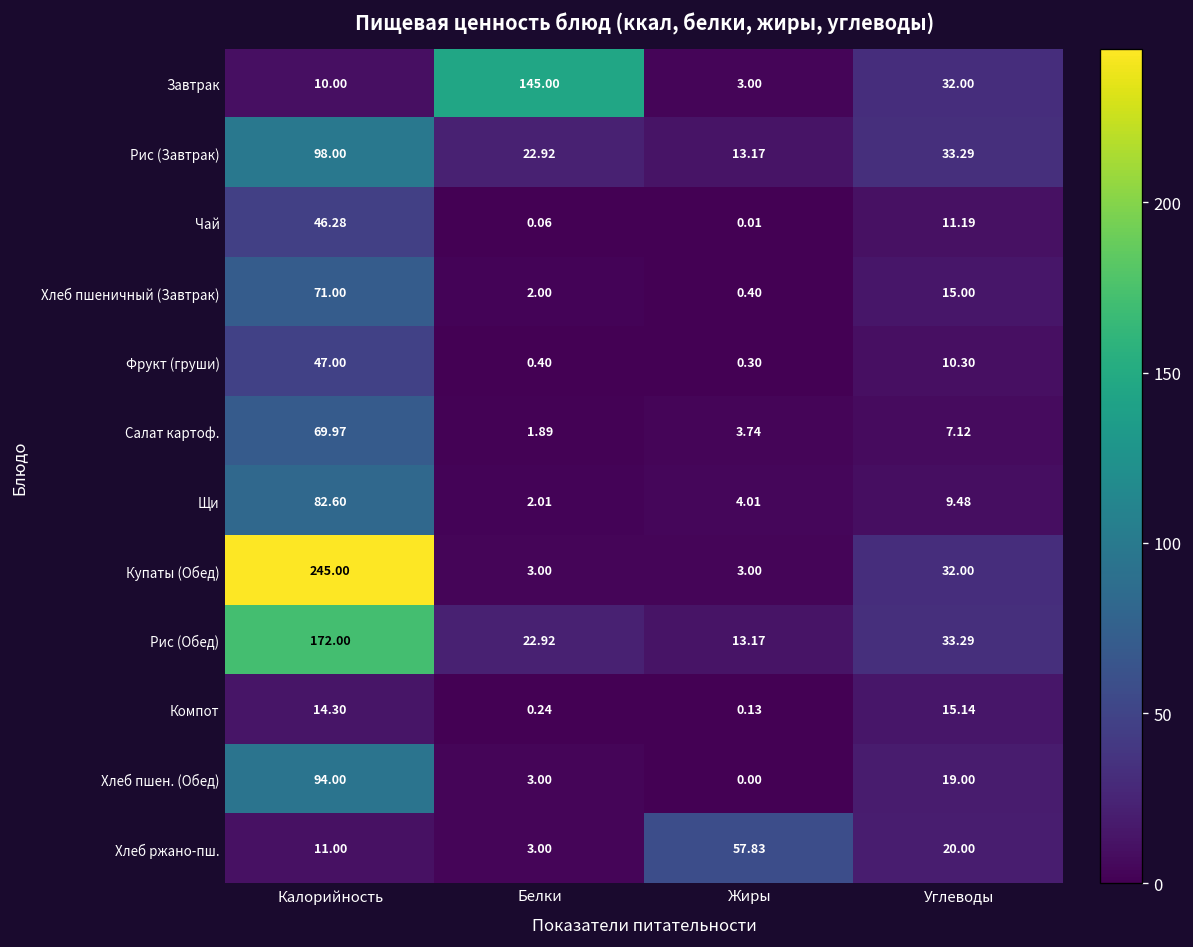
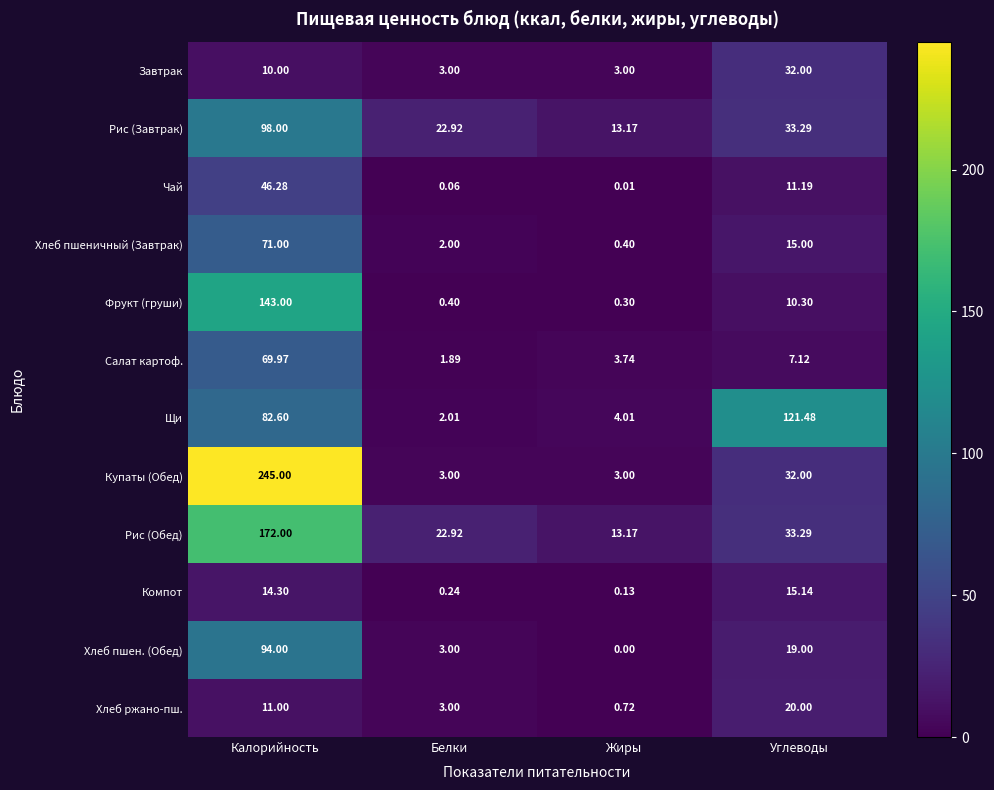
  {
    "Завтрак": {
      "Калорийность": 10.00,
-     "Белки": 145.00,
+     "Белки": 3.00,
      "Жиры": 3.00,
      "Углеводы": 32.00
    },
    "Рис (Завтрак)": {
      "Калорийность": 98.00,
      "Белки": 22.92,
      "Жиры": 13.17,
      "Углеводы": 33.29
    },
    "Чай": {
      "Калорийность": 46.28,
      "Белки": 0.06,
      "Жиры": 0.01,
      "Углеводы": 11.19
    },
    "Хлеб пшеничный (Завтрак)": {
      "Калорийность": 71.00,
      "Белки": 2.00,
      "Жиры": 0.40,
      "Углеводы": 15.00
    },
    "Фрукт (груши)": {
-     "Калорийность": 47.00,
+     "Калорийность": 143.00,
      "Белки": 0.40,
      "Жиры": 0.30,
      "Углеводы": 10.30
    },
    "Салат картоф.": {
      "Калорийность": 69.97,
      "Белки": 1.89,
      "Жиры": 3.74,
      "Углеводы": 7.12
    },
    "Щи": {
      "Калорийность": 82.60,
      "Белки": 2.01,
      "Жиры": 4.01,
-     "Углеводы": 9.48
+     "Углеводы": 121.48
    },
    "Купаты (Обед)": {
      "Калорийность": 245.00,
      "Белки": 3.00,
      "Жиры": 3.00,
      "Углеводы": 32.00
    },
    "Рис (Обед)": {
      "Калорийность": 172.00,
      "Белки": 22.92,
      "Жиры": 13.17,
      "Углеводы": 33.29
    },
    "Компот": {
      "Калорийность": 14.30,
      "Белки": 0.24,
      "Жиры": 0.13,
      "Углеводы": 15.14
    },
    "Хлеб пшен. (Обед)": {
      "Калорийность": 94.00,
      "Белки": 3.00,
      "Жиры": 0.00,
      "Углеводы": 19.00
    },
    "Хлеб ржано-пш.": {
      "Калорийность": 11.00,
      "Белки": 3.00,
-     "Жиры": 57.83,
+     "Жиры": 0.72,
      "Углеводы": 20.00
    }
  }
